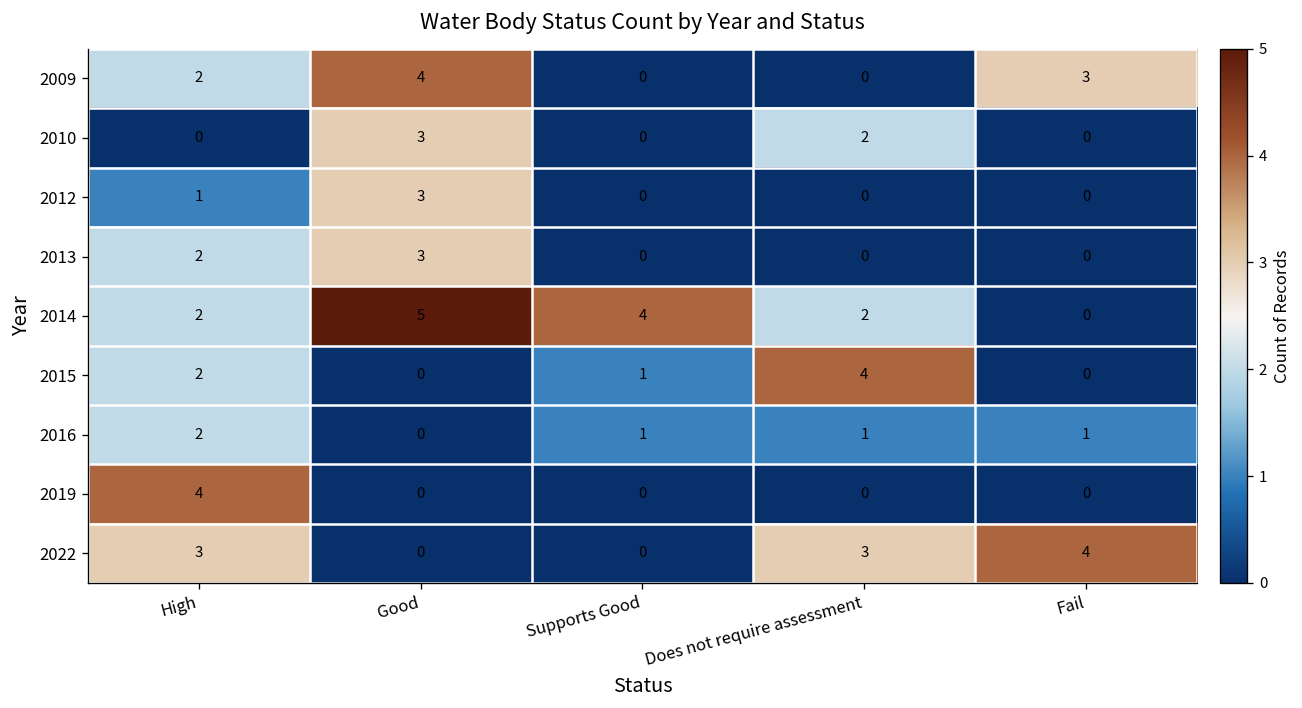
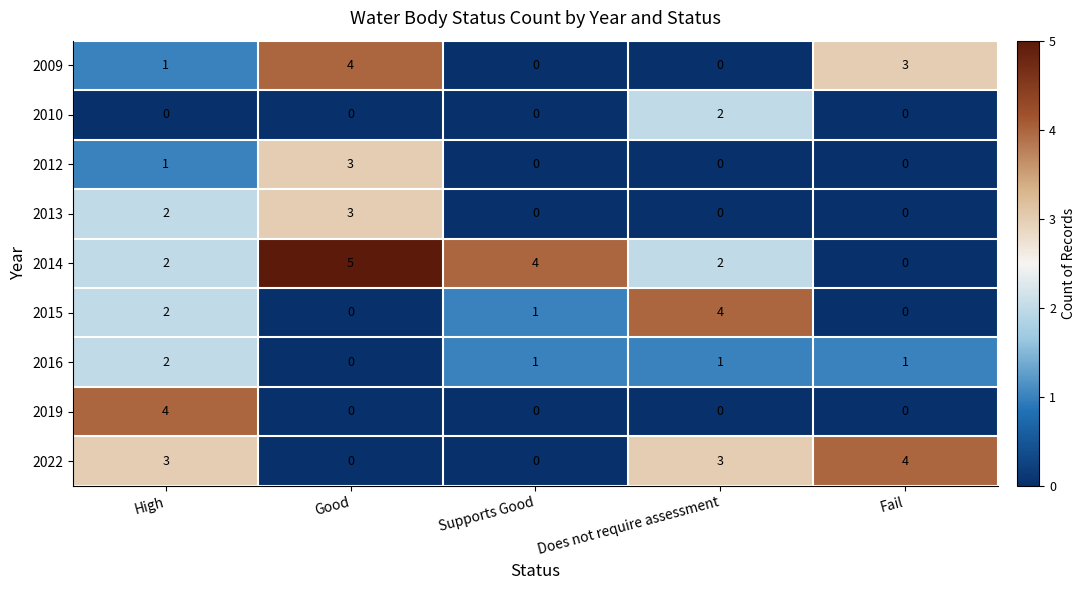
  {
    "2009": {
-     "High": 2,
+     "High": 1,
      "Good": 4,
      "Supports Good": 0,
      "Does not require assessment": 0,
      "Fail": 3
    },
    "2010": {
      "High": 0,
-     "Good": 3,
+     "Good": 0,
      "Supports Good": 0,
      "Does not require assessment": 2,
      "Fail": 0
    },
    "2012": {
      "High": 1,
      "Good": 3,
      "Supports Good": 0,
      "Does not require assessment": 0,
      "Fail": 0
    },
    "2013": {
      "High": 2,
      "Good": 3,
      "Supports Good": 0,
      "Does not require assessment": 0,
      "Fail": 0
    },
    "2014": {
      "High": 2,
      "Good": 5,
      "Supports Good": 4,
      "Does not require assessment": 2,
      "Fail": 0
    },
    "2015": {
      "High": 2,
      "Good": 0,
      "Supports Good": 1,
      "Does not require assessment": 4,
      "Fail": 0
    },
    "2016": {
      "High": 2,
      "Good": 0,
      "Supports Good": 1,
      "Does not require assessment": 1,
      "Fail": 1
    },
    "2019": {
      "High": 4,
      "Good": 0,
      "Supports Good": 0,
      "Does not require assessment": 0,
      "Fail": 0
    },
    "2022": {
      "High": 3,
      "Good": 0,
      "Supports Good": 0,
      "Does not require assessment": 3,
      "Fail": 4
    }
  }
